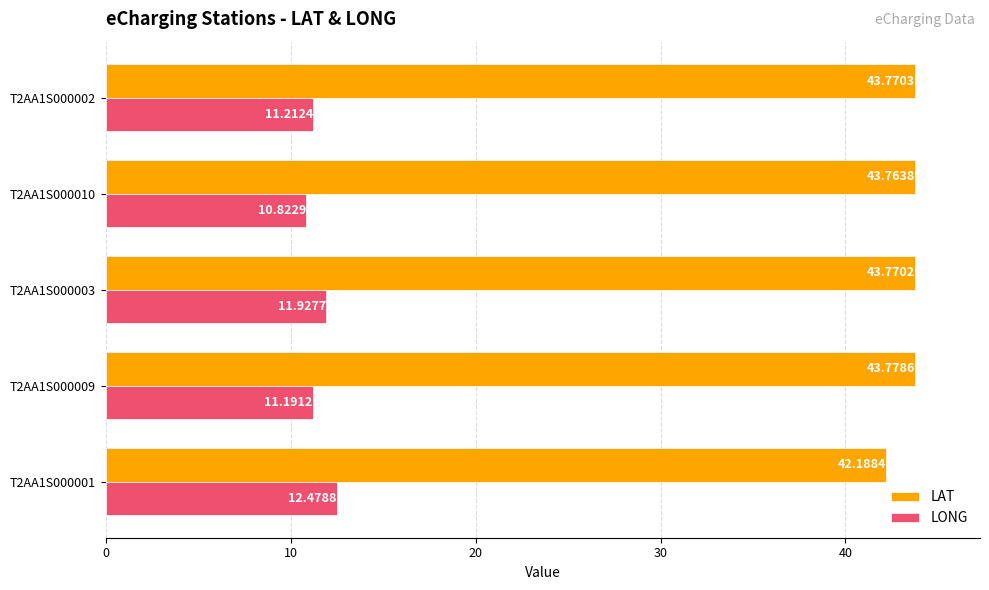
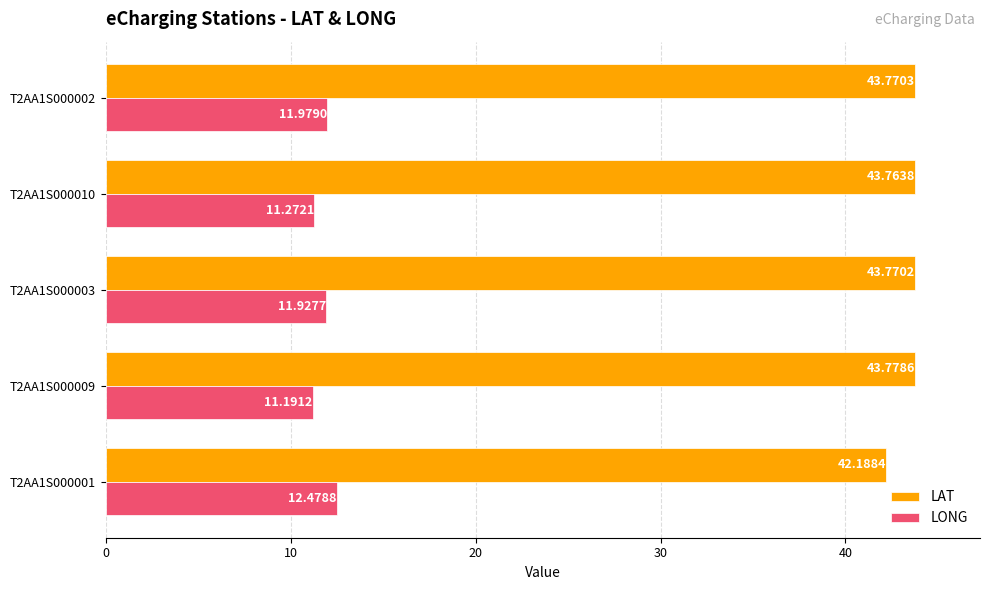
  {
    "LAT": {
      "T2AA1S000002": 43.7703,
      "T2AA1S000010": 43.7638,
      "T2AA1S000003": 43.7702,
      "T2AA1S000009": 43.7786,
      "T2AA1S000001": 42.1884
    },
    "LONG": {
-     "T2AA1S000002": 11.2124,
-     "T2AA1S000010": 10.8229,
+     "T2AA1S000002": 11.9790,
+     "T2AA1S000010": 11.2721,
      "T2AA1S000003": 11.9277,
      "T2AA1S000009": 11.1912,
      "T2AA1S000001": 12.4788
    }
  }
